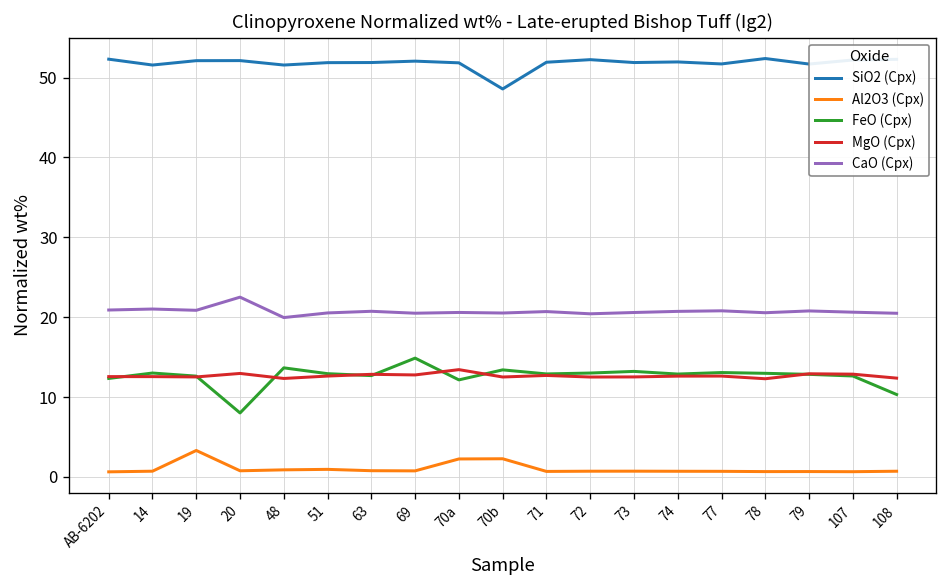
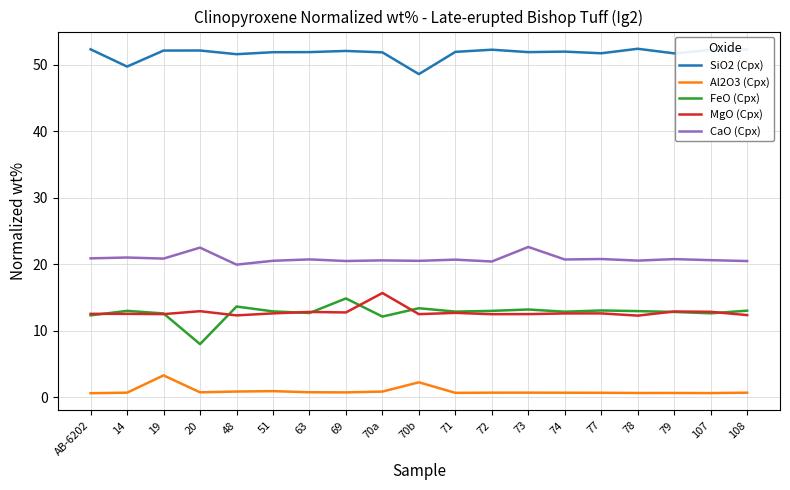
  {
    "SiO2 (Cpx)": {
      "AB-6202": 52,
-     "14": 52,
+     "14": 50,
      "19": 52,
      "20": 52,
      "48": 52,
      "51": 52,
      "63": 52,
      "69": 52,
      "70a": 52,
      "70b": 49,
      "71": 52,
      "72": 52,
      "73": 52,
      "74": 52,
      "77": 52,
      "78": 52,
      "79": 52
    },
    "Al2O3 (Cpx)": {
      "AB-6202": 1,
      "14": 1,
      "19": 3,
      "20": 1,
      "48": 1,
      "51": 1,
      "63": 1,
      "69": 1,
-     "70a": 2,
+     "70a": 1,
      "70b": 2,
      "71": 1,
      "72": 1,
      "73": 1,
      "74": 1,
      "77": 1,
      "78": 1,
      "79": 1,
      "107": 1,
      "108": 1
    },
    "FeO (Cpx)": {
      "14": 13,
      "20": 8,
      "48": 14,
      "69": 15,
      "70a": 12,
      "70b": 13,
      "72": 13,
      "73": 13,
      "77": 13,
      "78": 13,
-     "108": 10
+     "108": 13
    },
    "MgO (Cpx)": {
      "14": 13,
      "20": 13,
      "48": 12,
      "69": 13,
-     "70a": 13,
+     "70a": 16,
      "70b": 13,
      "72": 13,
      "73": 13,
      "77": 13,
      "78": 12,
      "108": 12
    },
    "CaO (Cpx)": {
      "AB-6202": 21,
      "14": 21,
      "19": 21,
      "20": 23,
      "48": 20,
      "51": 21,
      "63": 21,
      "69": 20,
      "70a": 21,
      "70b": 21,
      "71": 21,
      "72": 20,
-     "73": 21,
+     "73": 23,
      "74": 21,
      "77": 21,
      "78": 21,
      "79": 21,
      "107": 21,
      "108": 20
    }
  }
